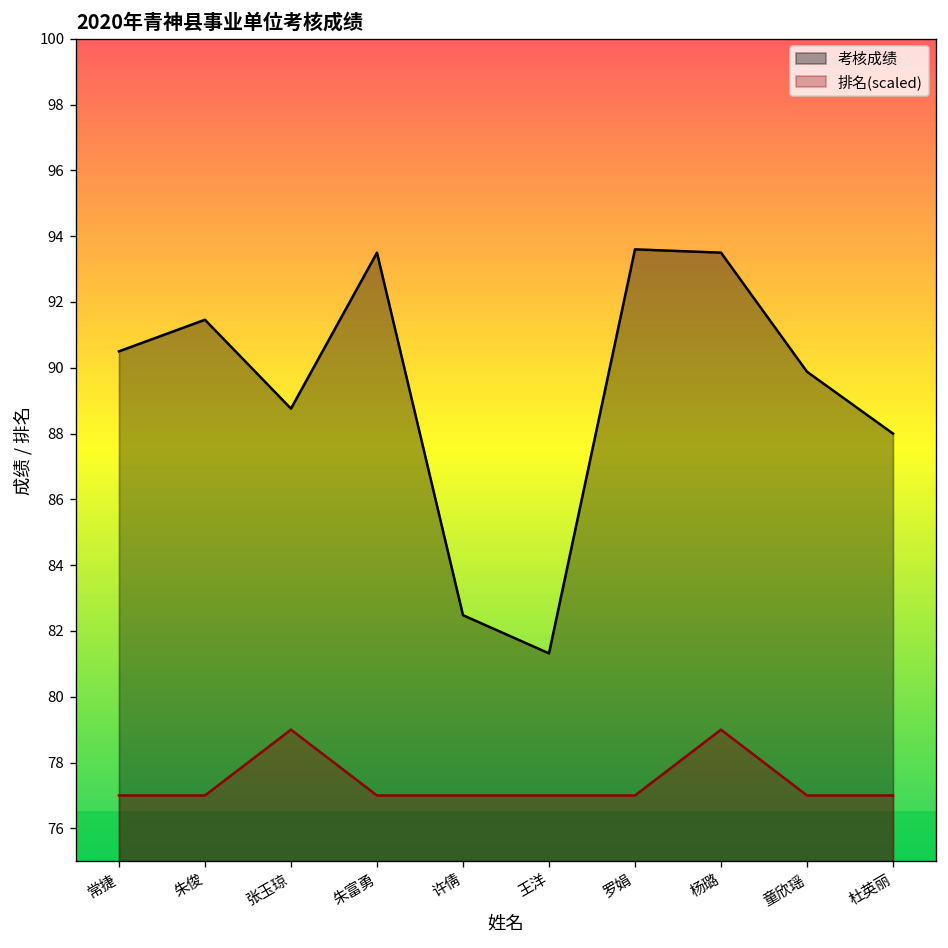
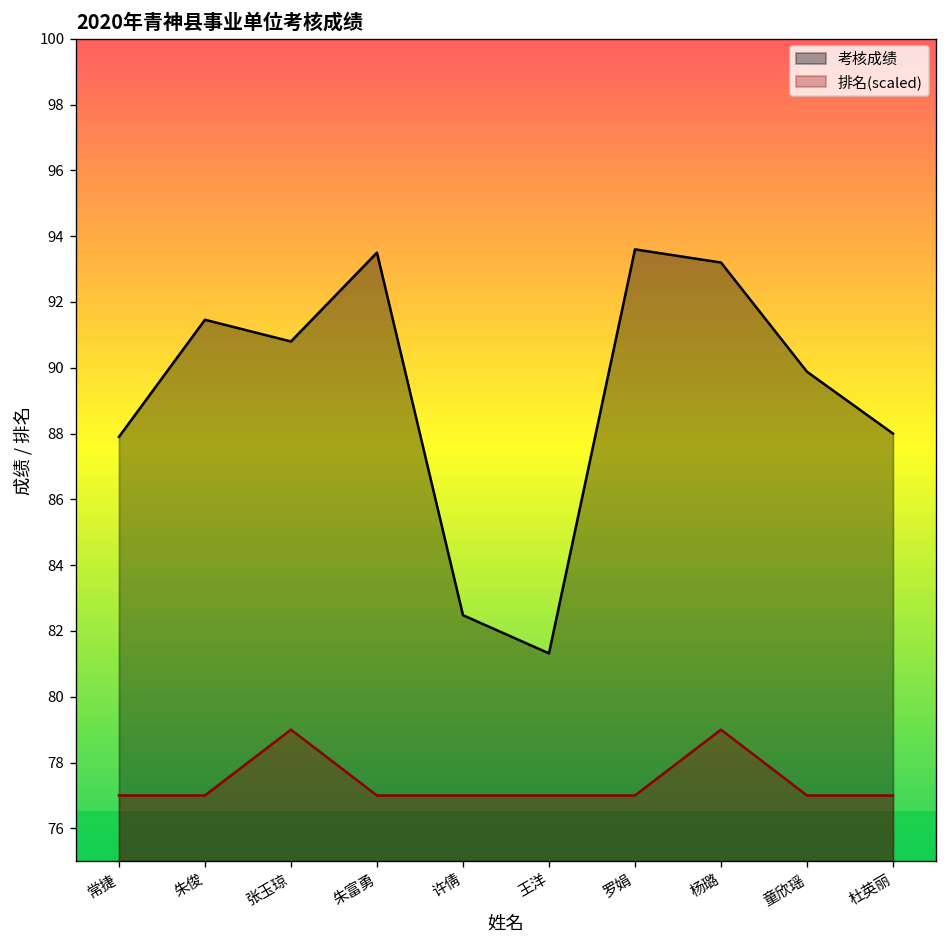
  {
    "考核成绩": {
-     "常捷": 90.5,
+     "常捷": 87.9,
      "朱俊": 91.5,
-     "张玉琼": 88.8,
+     "张玉琼": 90.8,
      "朱富勇": 93.5,
      "许倩": 82.5,
      "王洋": 81.3,
      "罗娟": 93.6,
-     "杨璐": 93.5,
+     "杨璐": 93.2,
      "童欣瑶": 89.9,
      "杜英丽": 88.0
    },
    "排名(scaled)": {
      "常捷": 77.0,
      "朱俊": 77.0,
      "张玉琼": 79.0,
      "朱富勇": 77.0,
      "许倩": 77.0,
      "王洋": 77.0,
      "罗娟": 77.0,
      "杨璐": 79.0,
      "童欣瑶": 77.0,
      "杜英丽": 77.0
    }
  }
